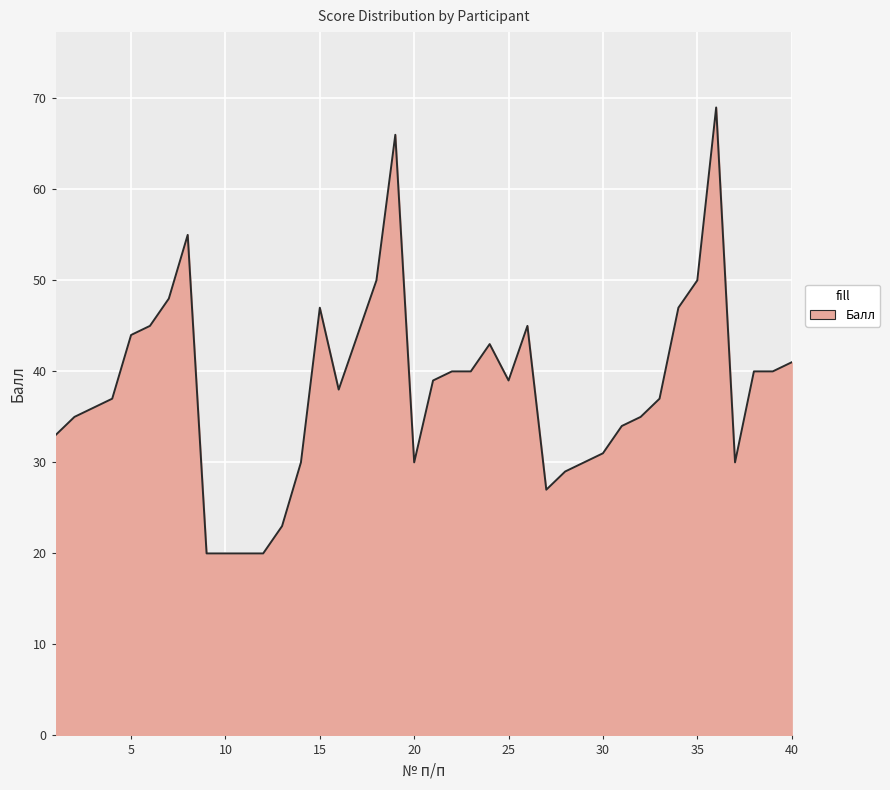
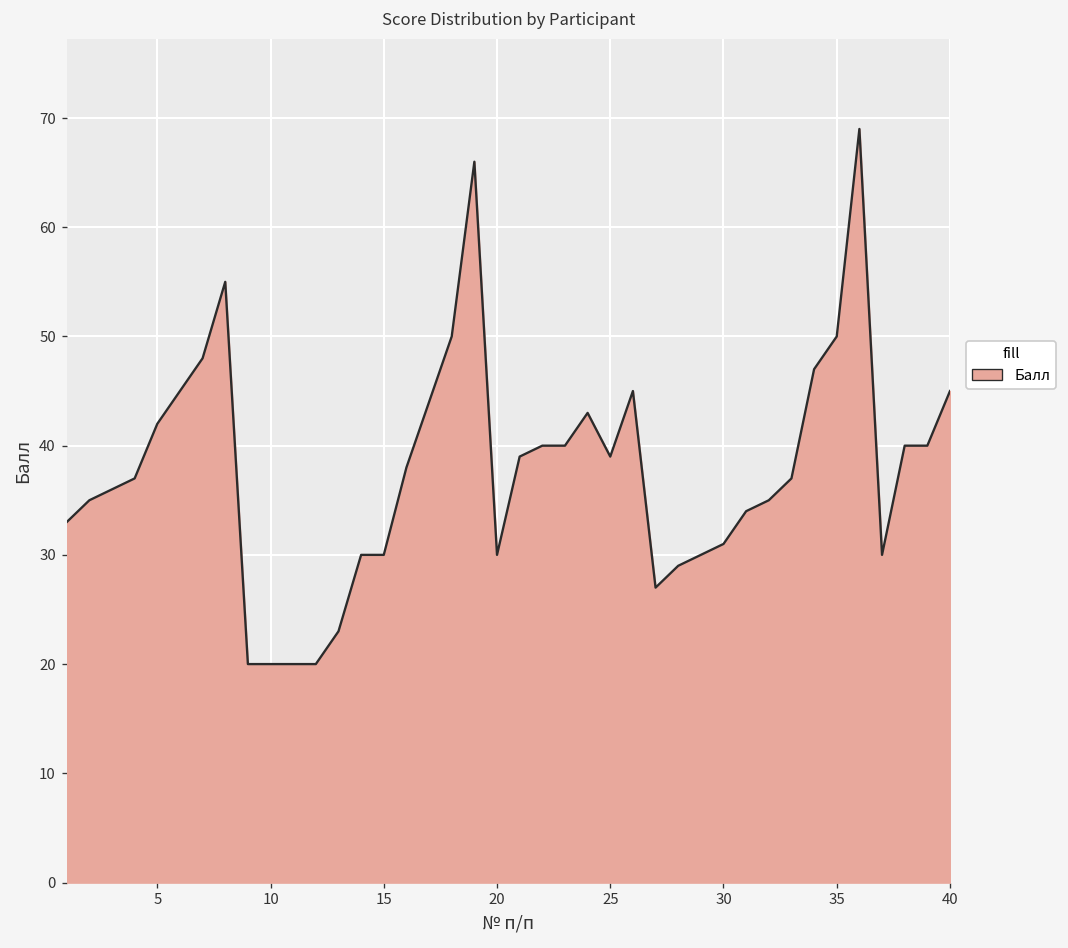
  {
-   "5": 44,
+   "5": 42,
    "10": 20,
-   "15": 47,
+   "15": 30,
    "20": 30,
    "25": 39,
    "30": 31,
    "35": 50,
-   "40": 41
+   "40": 45
  }
